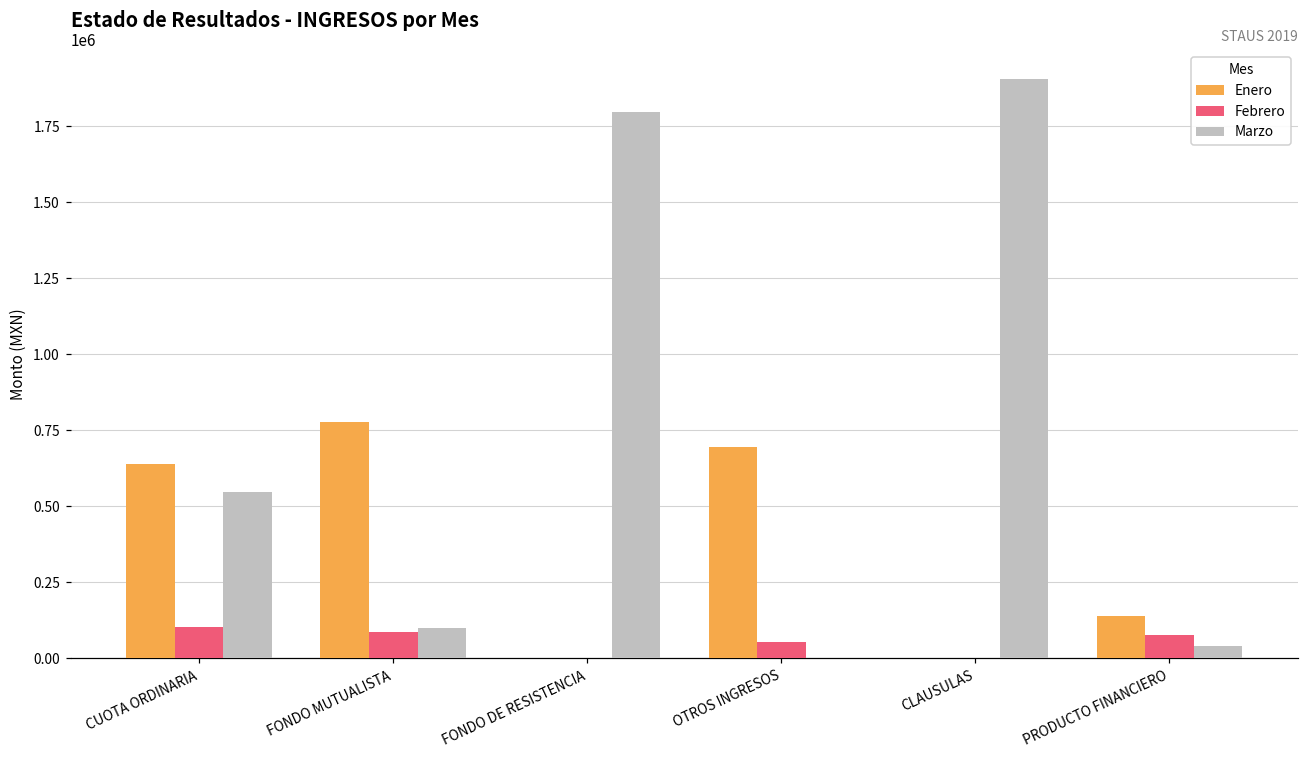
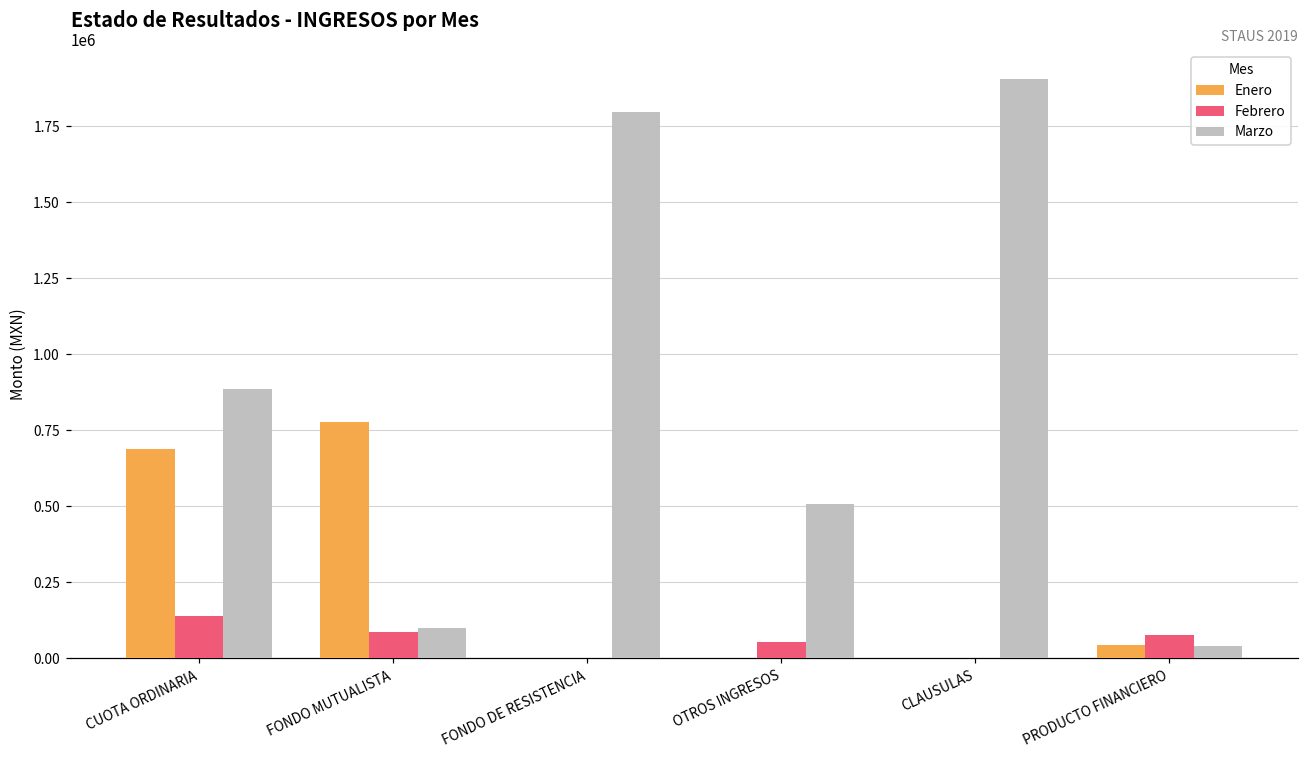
  {
    "Enero": {
-     "CUOTA ORDINARIA": 640000,
+     "CUOTA ORDINARIA": 690000,
      "FONDO MUTUALISTA": 780000,
      "FONDO DE RESISTENCIA": 0,
-     "OTROS INGRESOS": 690000,
+     "OTROS INGRESOS": 0,
      "CLAUSULAS": 0,
-     "PRODUCTO FINANCIERO": 140000
+     "PRODUCTO FINANCIERO": 40000
    },
    "Febrero": {
-     "CUOTA ORDINARIA": 100000,
+     "CUOTA ORDINARIA": 140000,
      "FONDO MUTUALISTA": 90000,
      "FONDO DE RESISTENCIA": 0,
      "OTROS INGRESOS": 50000,
      "CLAUSULAS": 0,
      "PRODUCTO FINANCIERO": 80000
    },
    "Marzo": {
-     "CUOTA ORDINARIA": 550000,
+     "CUOTA ORDINARIA": 880000,
      "FONDO MUTUALISTA": 100000,
      "FONDO DE RESISTENCIA": 1800000,
-     "OTROS INGRESOS": 0,
+     "OTROS INGRESOS": 510000,
      "CLAUSULAS": 1900000,
      "PRODUCTO FINANCIERO": 40000
    }
  }
